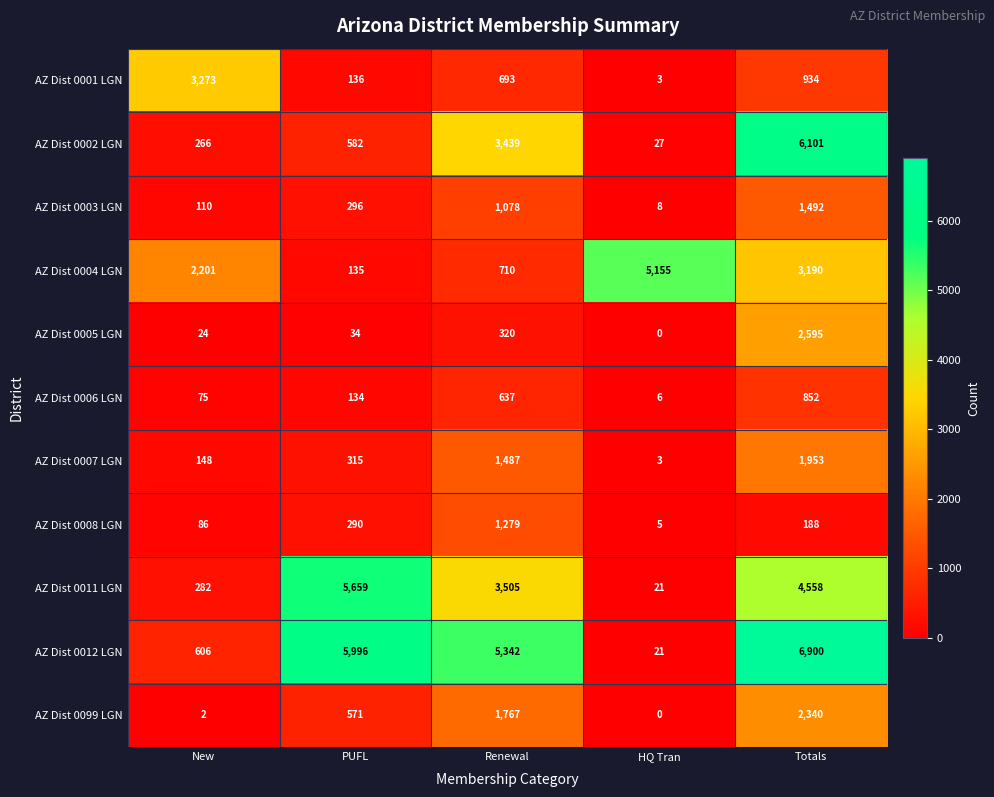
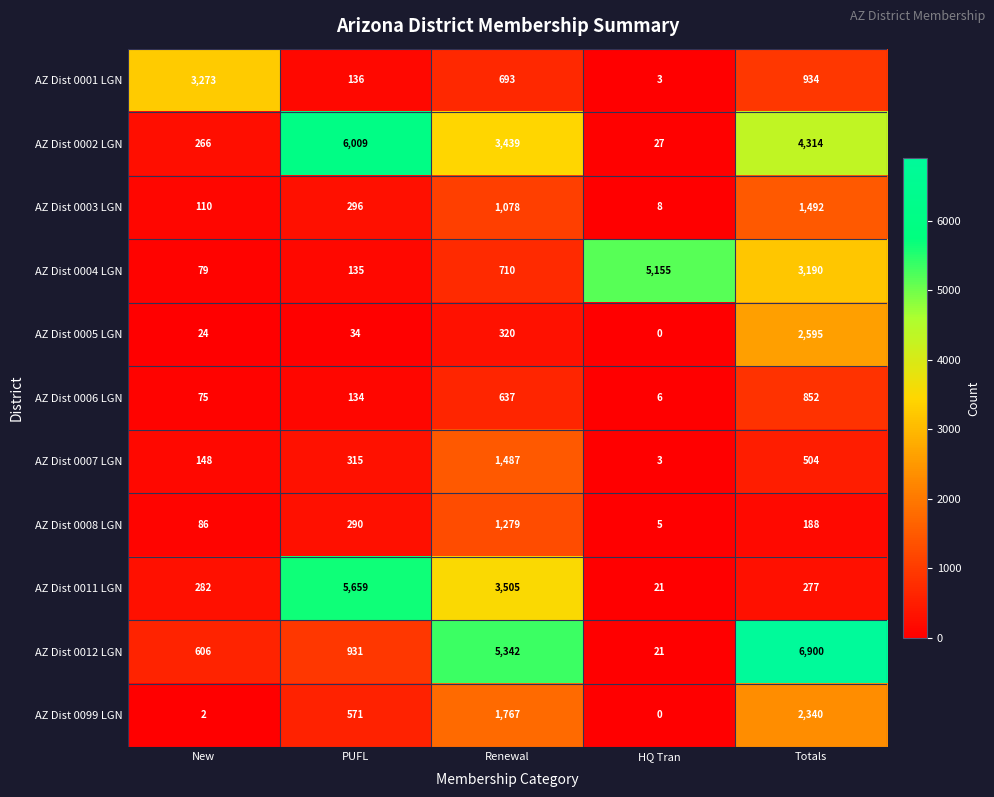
  {
    "AZ Dist 0001 LGN": {
      "New": "3,273",
      "PUFL": "136",
      "Renewal": "693",
      "HQ Tran": "3",
      "Totals": "934"
    },
    "AZ Dist 0002 LGN": {
      "New": "266",
-     "PUFL": "582",
+     "PUFL": "6,009",
      "Renewal": "3,439",
      "HQ Tran": "27",
-     "Totals": "6,101"
+     "Totals": "4,314"
    },
    "AZ Dist 0003 LGN": {
      "New": "110",
      "PUFL": "296",
      "Renewal": "1,078",
      "HQ Tran": "8",
      "Totals": "1,492"
    },
    "AZ Dist 0004 LGN": {
-     "New": "2,201",
+     "New": "79",
      "PUFL": "135",
      "Renewal": "710",
      "HQ Tran": "5,155",
      "Totals": "3,190"
    },
    "AZ Dist 0005 LGN": {
      "New": "24",
      "PUFL": "34",
      "Renewal": "320",
      "HQ Tran": "0",
      "Totals": "2,595"
    },
    "AZ Dist 0006 LGN": {
      "New": "75",
      "PUFL": "134",
      "Renewal": "637",
      "HQ Tran": "6",
      "Totals": "852"
    },
    "AZ Dist 0007 LGN": {
      "New": "148",
      "PUFL": "315",
      "Renewal": "1,487",
      "HQ Tran": "3",
-     "Totals": "1,953"
+     "Totals": "504"
    },
    "AZ Dist 0008 LGN": {
      "New": "86",
      "PUFL": "290",
      "Renewal": "1,279",
      "HQ Tran": "5",
      "Totals": "188"
    },
    "AZ Dist 0011 LGN": {
      "New": "282",
      "PUFL": "5,659",
      "Renewal": "3,505",
      "HQ Tran": "21",
-     "Totals": "4,558"
+     "Totals": "277"
    },
    "AZ Dist 0012 LGN": {
      "New": "606",
-     "PUFL": "5,996",
+     "PUFL": "931",
      "Renewal": "5,342",
      "HQ Tran": "21",
      "Totals": "6,900"
    },
    "AZ Dist 0099 LGN": {
      "New": "2",
      "PUFL": "571",
      "Renewal": "1,767",
      "HQ Tran": "0",
      "Totals": "2,340"
    }
  }
